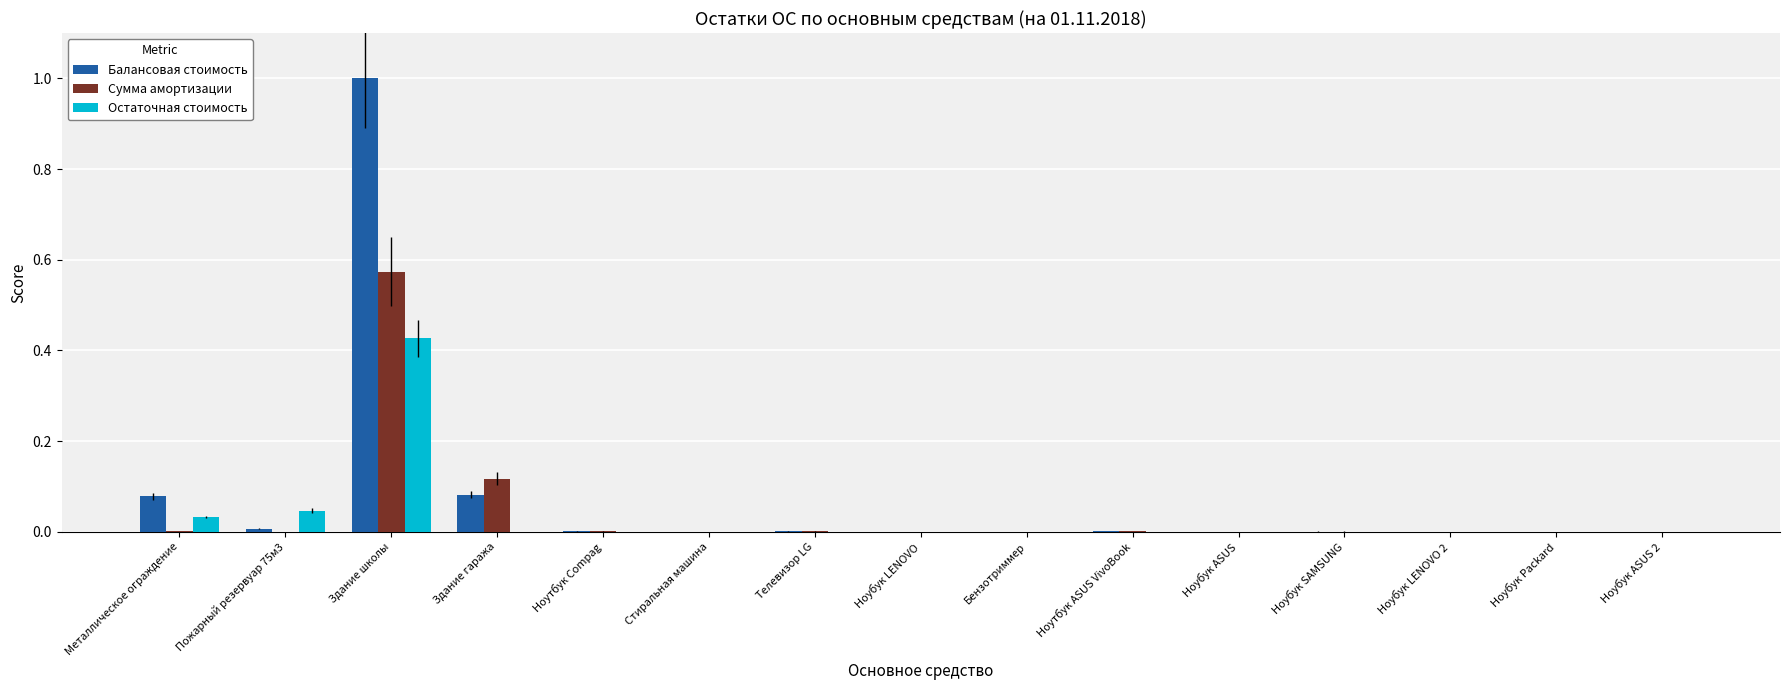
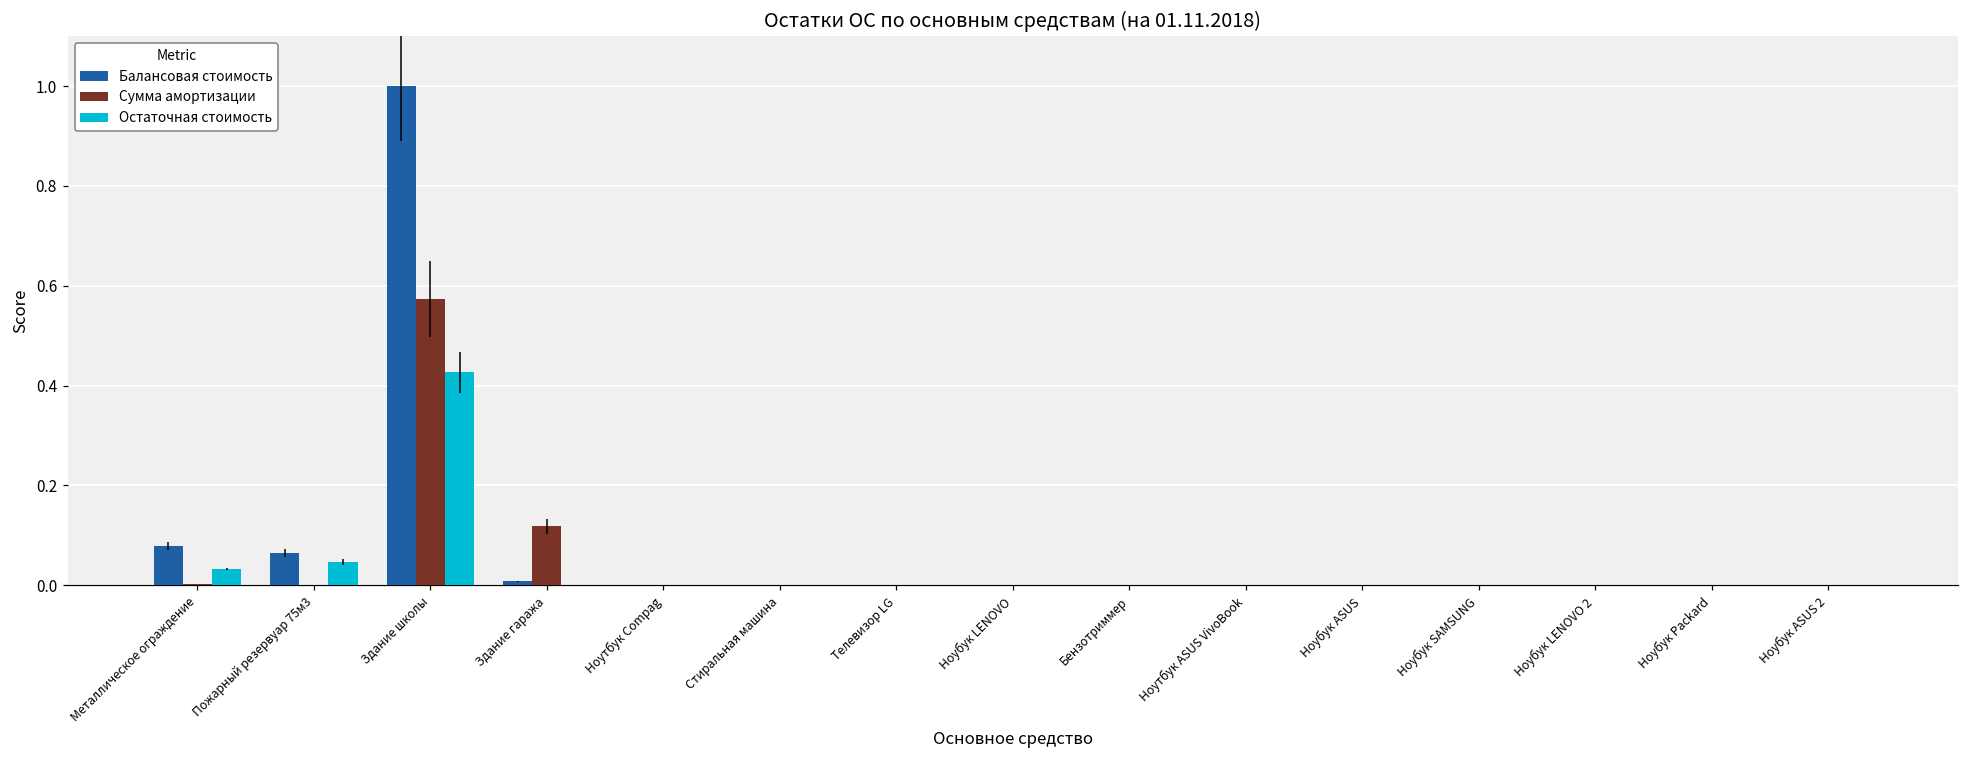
  {
    "Балансовая стоимость": {
      "Металлическое ограждение": 0.08,
-     "Пожарный резервуар 75м3": 0.01,
+     "Пожарный резервуар 75м3": 0.06,
      "Здание школы": 1.00,
-     "Здание гаража": 0.08
+     "Здание гаража": 0.01
    },
    "Сумма амортизации": {
      "Здание школы": 0.57,
      "Здание гаража": 0.12
    },
    "Остаточная стоимость": {
      "Металлическое ограждение": 0.03,
      "Пожарный резервуар 75м3": 0.05,
      "Здание школы": 0.43,
      "Здание гаража": 0.00,
      "Ноутбук Compag": 0.00,
      "Стиральная машина": 0.00,
      "Телевизор LG": 0.00,
      "Ноубук LENOVO": 0.00,
      "Бензотриммер": 0.00,
      "Ноутбук ASUS VivoBook": 0.00,
      "Ноубук ASUS": 0.00,
      "Ноубук SAMSUNG": 0.00,
      "Ноубук LENOVO 2": 0.00,
      "Ноубук Packard": 0.00,
      "Ноубук ASUS 2": 0.00
    }
  }
